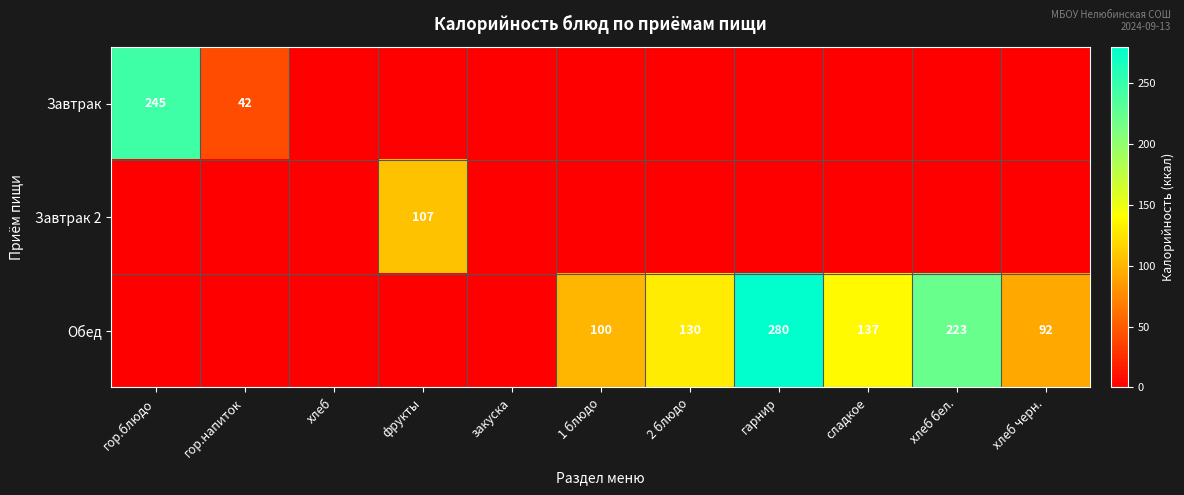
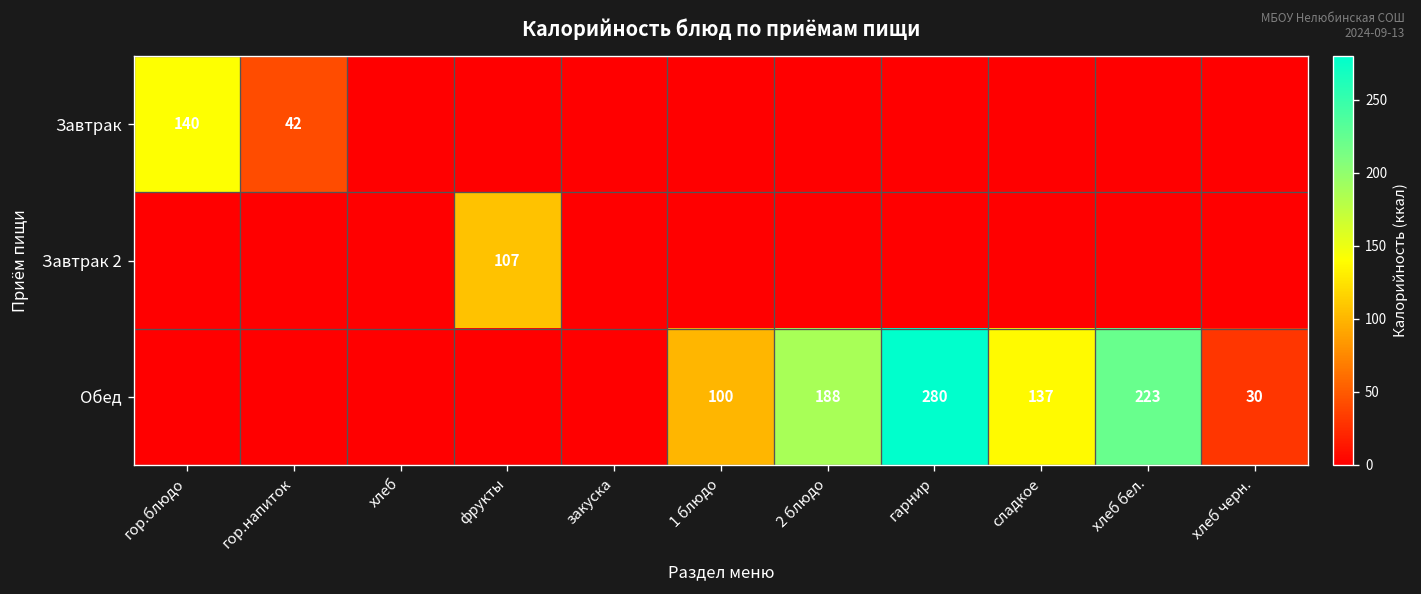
  {
    "Завтрак": {
-     "гор.блюдо": 245,
+     "гор.блюдо": 140,
      "гор.напиток": 42
    },
    "Завтрак 2": {
      "фрукты": 107
    },
    "Обед": {
      "1 блюдо": 100,
-     "2 блюдо": 130,
+     "2 блюдо": 188,
      "гарнир": 280,
      "сладкое": 137,
      "хлеб бел.": 223,
-     "хлеб черн.": 92
+     "хлеб черн.": 30
    }
  }
